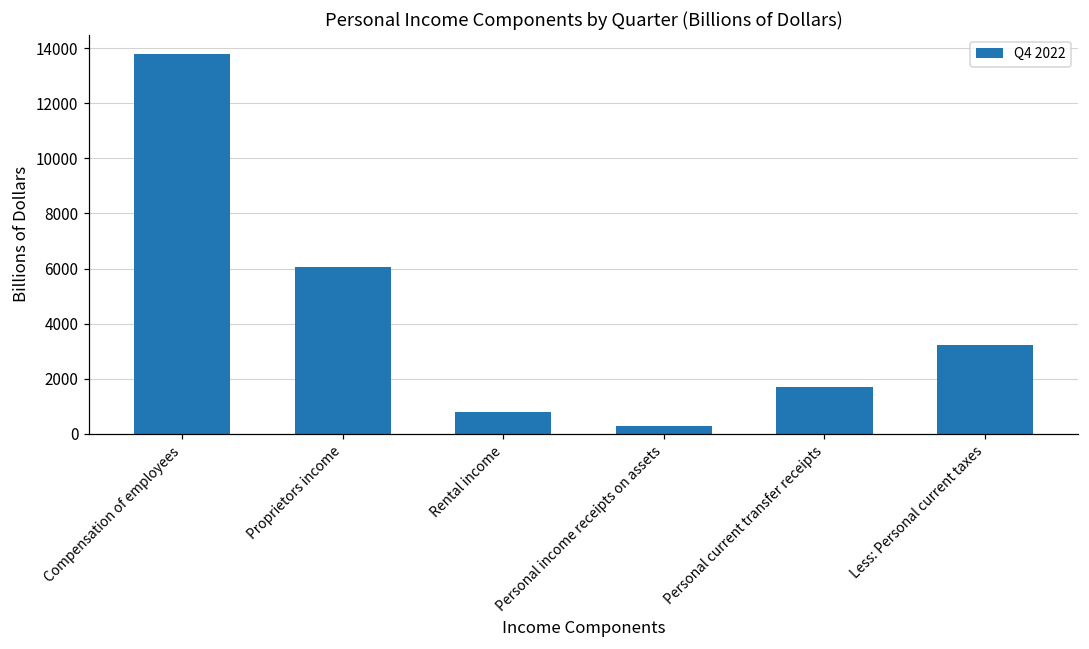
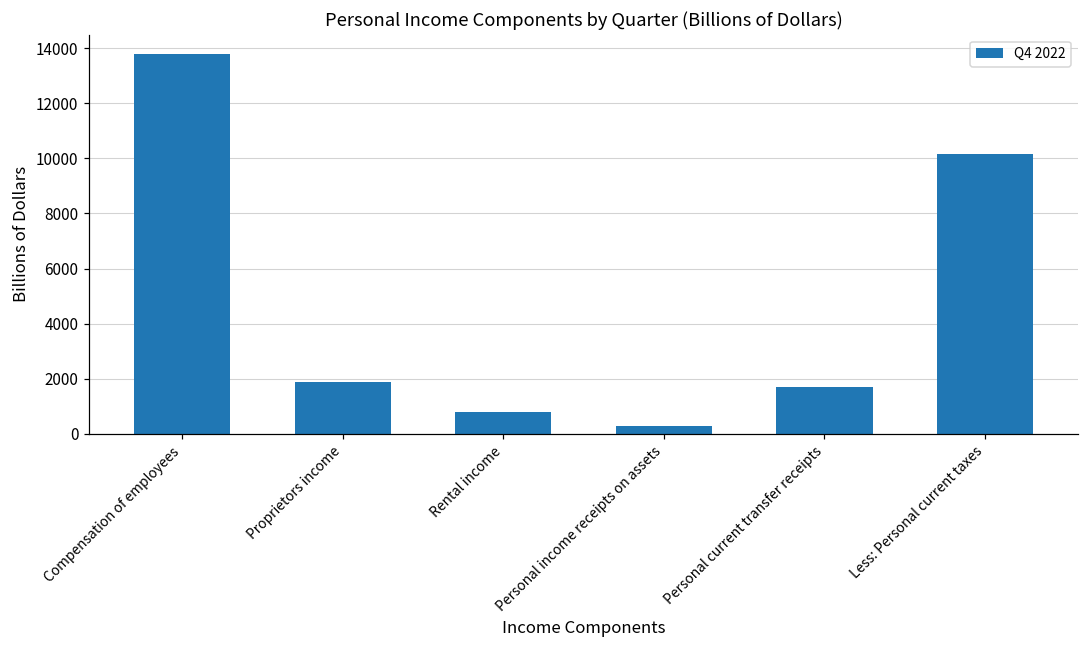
  {
    "Compensation of employees": 13800,
-   "Proprietors income": 6100,
+   "Proprietors income": 1900,
    "Rental income": 800,
    "Personal income receipts on assets": 300,
    "Personal current transfer receipts": 1700,
-   "Less: Personal current taxes": 3200
+   "Less: Personal current taxes": 10200
  }
